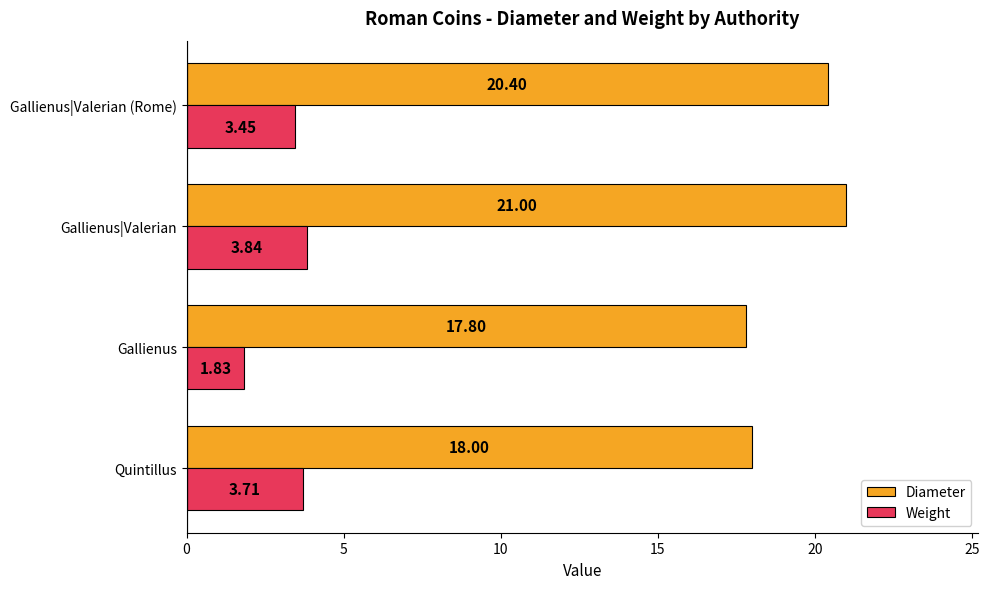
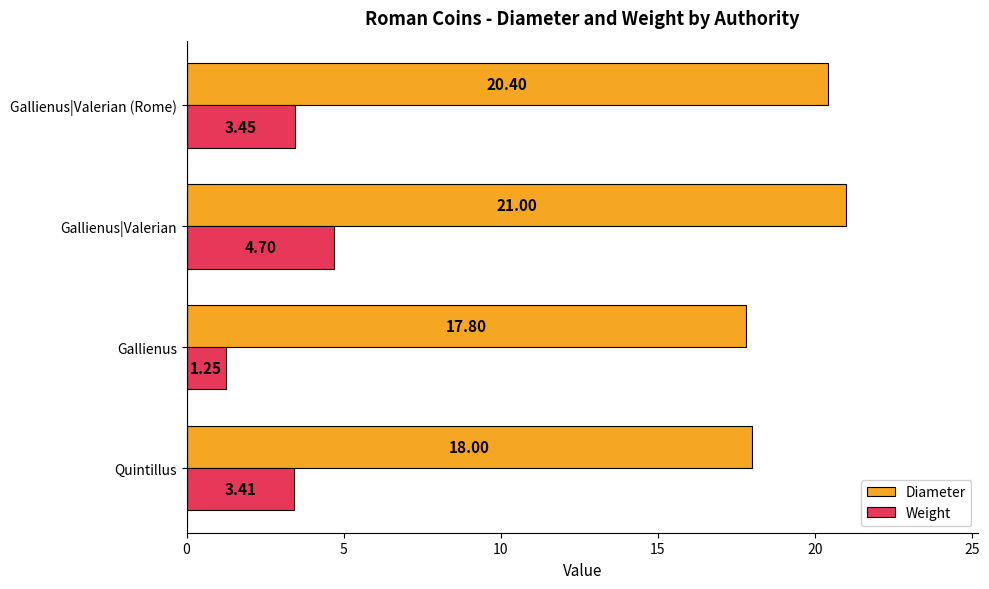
  {
    "Diameter": {
      "Gallienus|Valerian (Rome)": 20.40,
      "Gallienus|Valerian": 21.00,
      "Gallienus": 17.80,
      "Quintillus": 18.00
    },
    "Weight": {
      "Gallienus|Valerian (Rome)": 3.45,
-     "Gallienus|Valerian": 3.84,
-     "Gallienus": 1.83,
-     "Quintillus": 3.71
+     "Gallienus|Valerian": 4.70,
+     "Gallienus": 1.25,
+     "Quintillus": 3.41
    }
  }
